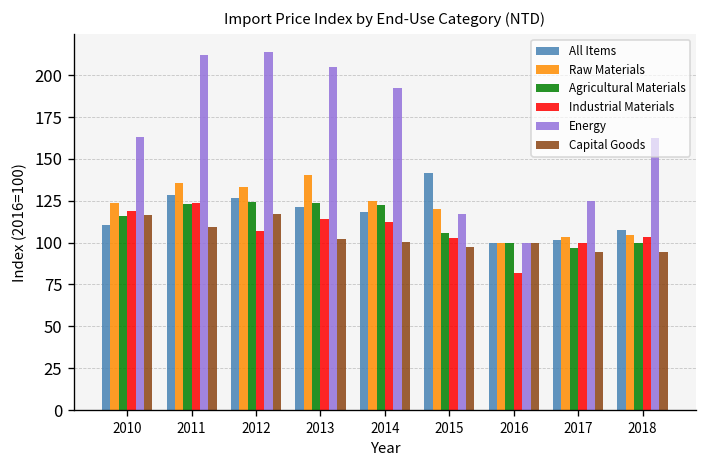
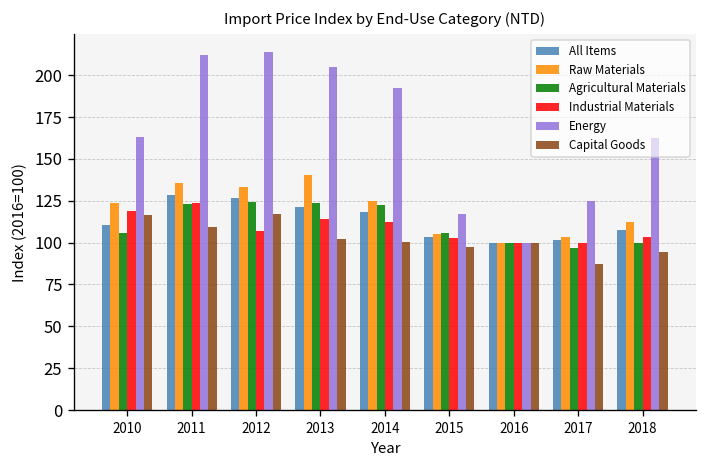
  {
    "All Items": {
      "2010": 110,
      "2011": 128,
      "2012": 127,
      "2013": 121,
      "2014": 119,
-     "2015": 141,
+     "2015": 103,
      "2016": 100,
      "2017": 101,
      "2018": 108
    },
    "Raw Materials": {
      "2010": 124,
      "2011": 136,
      "2012": 133,
      "2013": 140,
      "2014": 125,
-     "2015": 120,
+     "2015": 105,
      "2016": 100,
      "2017": 103,
-     "2018": 104
+     "2018": 112
    },
    "Agricultural Materials": {
-     "2010": 116,
+     "2010": 106,
      "2011": 123,
      "2012": 124,
      "2013": 123,
      "2014": 122,
      "2015": 106,
      "2016": 100,
      "2017": 97,
      "2018": 100
    },
    "Industrial Materials": {
      "2010": 119,
      "2011": 124,
      "2012": 107,
      "2013": 114,
      "2014": 113,
      "2015": 103,
-     "2016": 82,
+     "2016": 100,
      "2017": 100,
      "2018": 104
    },
    "Energy": {
      "2010": 163,
      "2011": 212,
      "2012": 214,
      "2013": 205,
      "2014": 192,
      "2015": 117,
      "2016": 100,
      "2017": 125
    },
    "Capital Goods": {
      "2010": 117,
      "2011": 109,
      "2012": 117,
      "2013": 102,
      "2014": 101,
      "2015": 97,
      "2016": 100,
-     "2017": 94,
+     "2017": 87,
      "2018": 94
    }
  }
